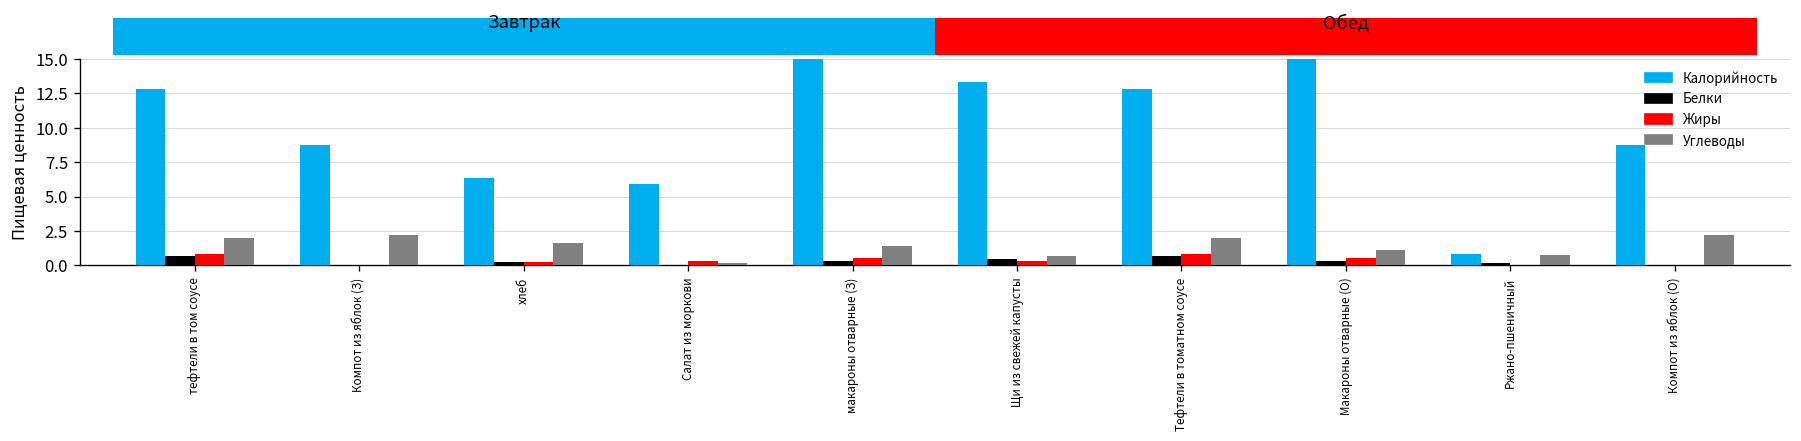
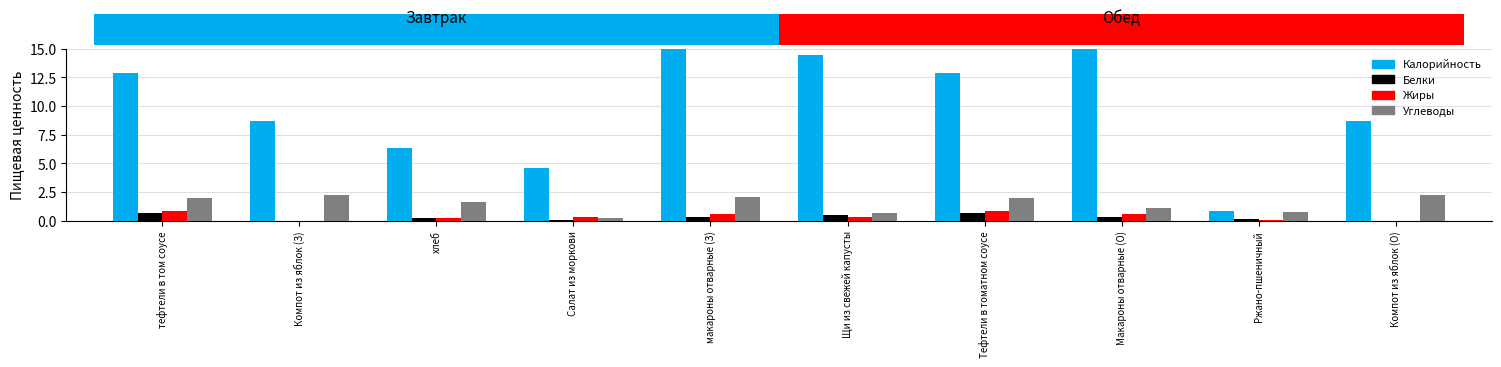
  {
    "Калорийность": {
      "тефтели в том соусе": 12.8,
      "Компот из яблок (З)": 8.7,
      "хлеб": 6.3,
-     "Салат из моркови": 5.9,
+     "Салат из моркови": 4.6,
      "макароны отварные (З)": 15.0,
-     "Щи из свежей капусты": 13.3,
+     "Щи из свежей капусты": 14.5,
      "Тефтели в томатном соусе": 12.8,
      "Макароны отварные (О)": 15.0,
      "Ржано-пшеничный": 0.8,
      "Компот из яблок (О)": 8.7
    },
    "Белки": {
      "тефтели в том соусе": 0.7,
      "хлеб": 0.2,
      "макароны отварные (З)": 0.3,
      "Щи из свежей капусты": 0.5,
      "Тефтели в томатном соусе": 0.7,
      "Макароны отварные (О)": 0.3
    },
    "Жиры": {
      "тефтели в том соусе": 0.8,
      "Компот из яблок (З)": 0.0,
      "хлеб": 0.2,
      "Салат из моркови": 0.3,
      "макароны отварные (З)": 0.6,
      "Щи из свежей капусты": 0.3,
      "Тефтели в томатном соусе": 0.8,
      "Макароны отварные (О)": 0.6,
      "Компот из яблок (О)": 0.0
    },
    "Углеводы": {
      "тефтели в том соусе": 2.0,
      "Компот из яблок (З)": 2.2,
      "хлеб": 1.6,
-     "макароны отварные (З)": 1.4,
+     "макароны отварные (З)": 2.1,
      "Щи из свежей капусты": 0.7,
      "Тефтели в томатном соусе": 2.0,
      "Макароны отварные (О)": 1.1,
      "Ржано-пшеничный": 0.8,
      "Компот из яблок (О)": 2.2
    }
  }
